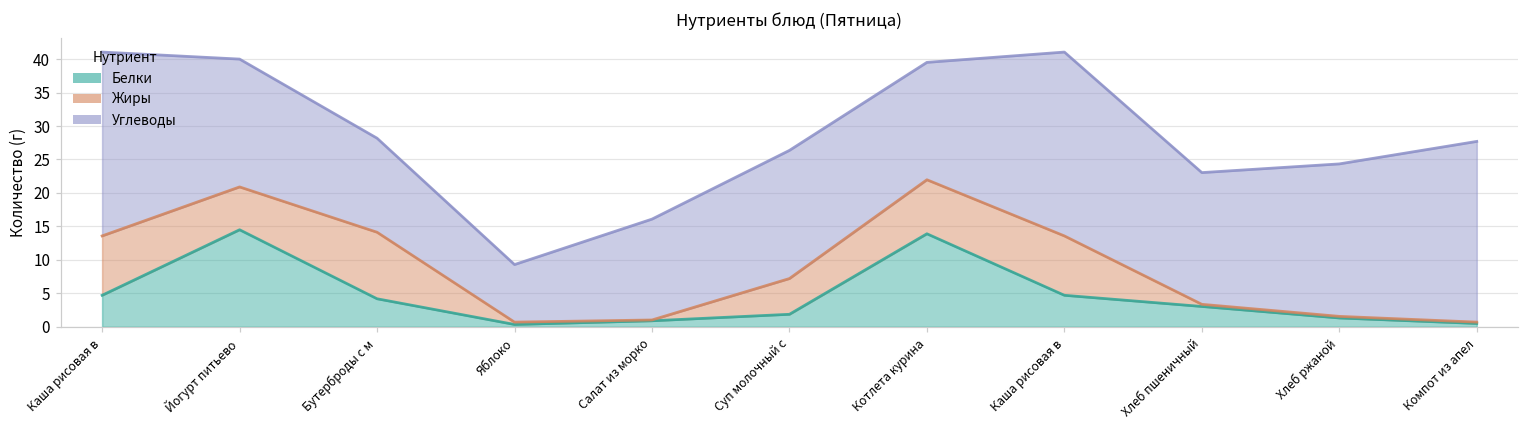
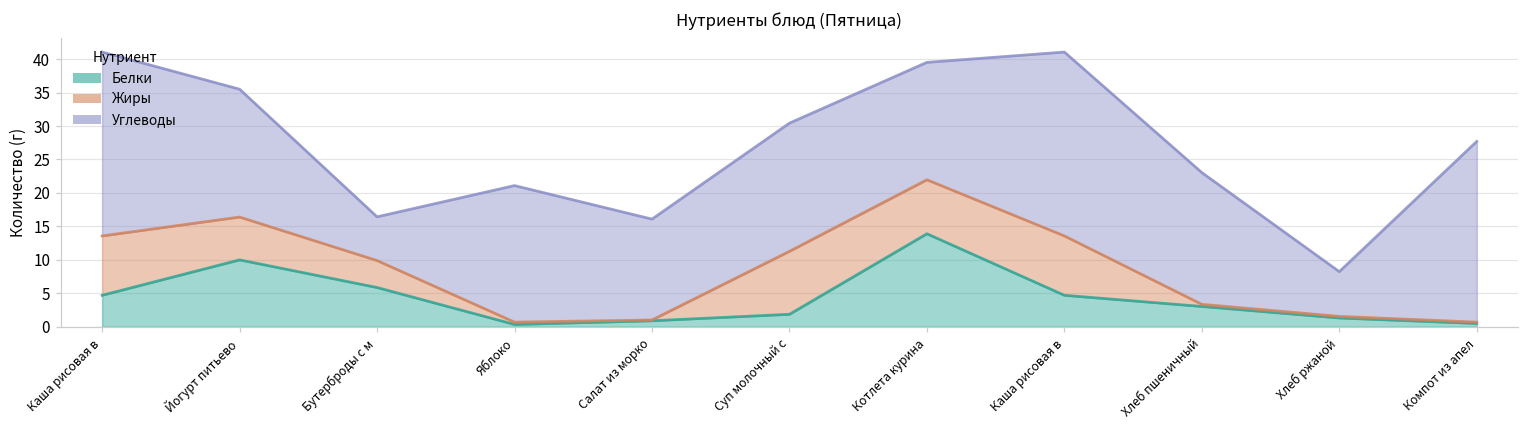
  {
    "Белки": {
-     "Йогурт питьево": 15,
-     "Бутерброды с м": 4,
+     "Йогурт питьево": 10,
+     "Бутерброды с м": 6,
      "Суп молочный с": 2,
      "Котлета курина": 14
    },
    "Жиры": {
      "Йогурт питьево": 6,
-     "Бутерброды с м": 10,
-     "Суп молочный с": 5,
+     "Бутерброды с м": 4,
+     "Суп молочный с": 9,
      "Котлета курина": 8
    },
    "Углеводы": {
      "Йогурт питьево": 19,
-     "Бутерброды с м": 14,
-     "Яблоко": 9,
+     "Бутерброды с м": 7,
+     "Яблоко": 20,
      "Салат из морко": 15,
      "Суп молочный с": 19,
      "Котлета курина": 18,
      "Хлеб пшеничный": 20,
-     "Хлеб ржаной": 23,
+     "Хлеб ржаной": 7,
      "Компот из апел": 27
    }
  }
